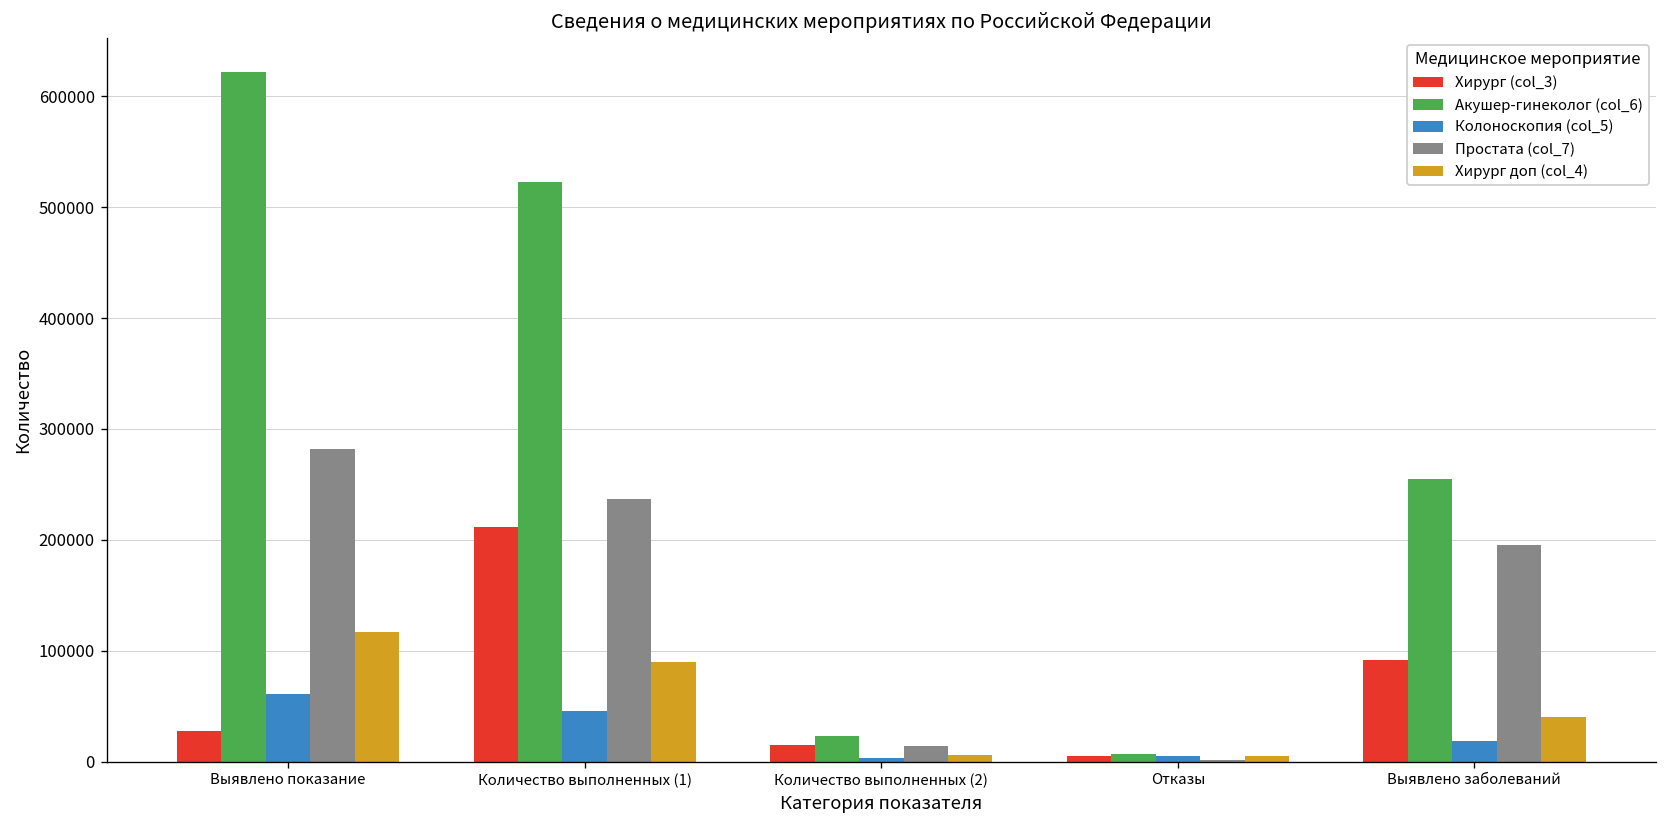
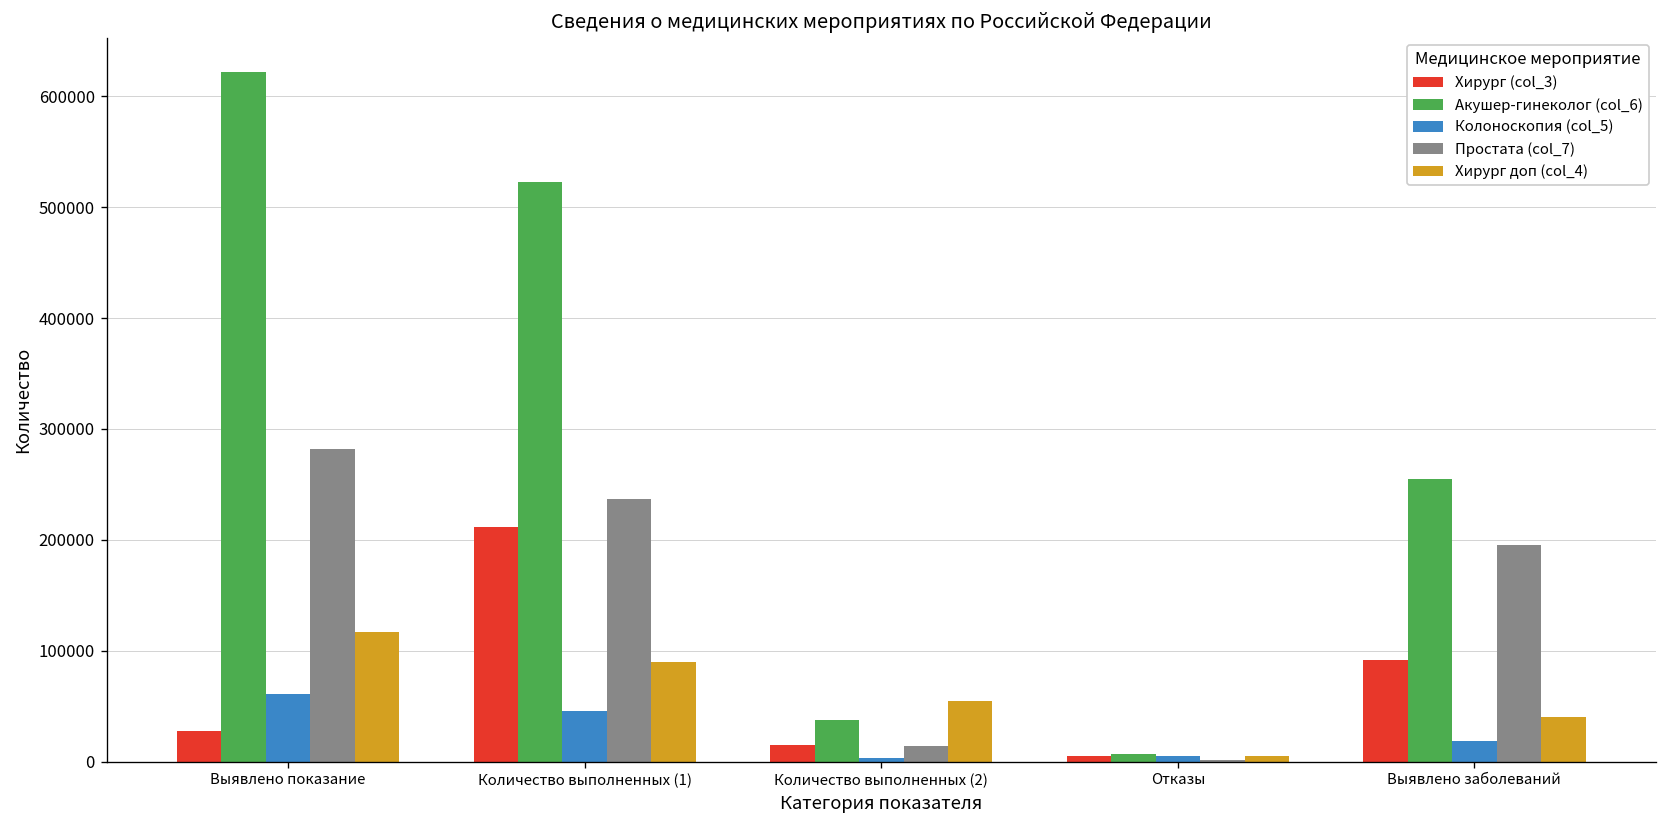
  {
    "Хирург (col_3)": {
      "Выявлено показание": 30000,
      "Количество выполненных (1)": 210000,
      "Количество выполненных (2)": 10000,
      "Отказы": 0,
      "Выявлено заболеваний": 90000
    },
    "Акушер-гинеколог (col_6)": {
      "Выявлено показание": 620000,
      "Количество выполненных (1)": 520000,
-     "Количество выполненных (2)": 20000,
+     "Количество выполненных (2)": 40000,
      "Отказы": 10000,
      "Выявлено заболеваний": 250000
    },
    "Колоноскопия (col_5)": {
      "Выявлено показание": 60000,
      "Количество выполненных (1)": 50000,
      "Количество выполненных (2)": 0,
      "Отказы": 10000,
      "Выявлено заболеваний": 20000
    },
    "Простата (col_7)": {
      "Выявлено показание": 280000,
      "Количество выполненных (1)": 240000,
      "Количество выполненных (2)": 10000,
      "Выявлено заболеваний": 200000
    },
    "Хирург доп (col_4)": {
      "Выявлено показание": 120000,
      "Количество выполненных (1)": 90000,
-     "Количество выполненных (2)": 10000,
+     "Количество выполненных (2)": 60000,
      "Отказы": 10000,
      "Выявлено заболеваний": 40000
    }
  }
